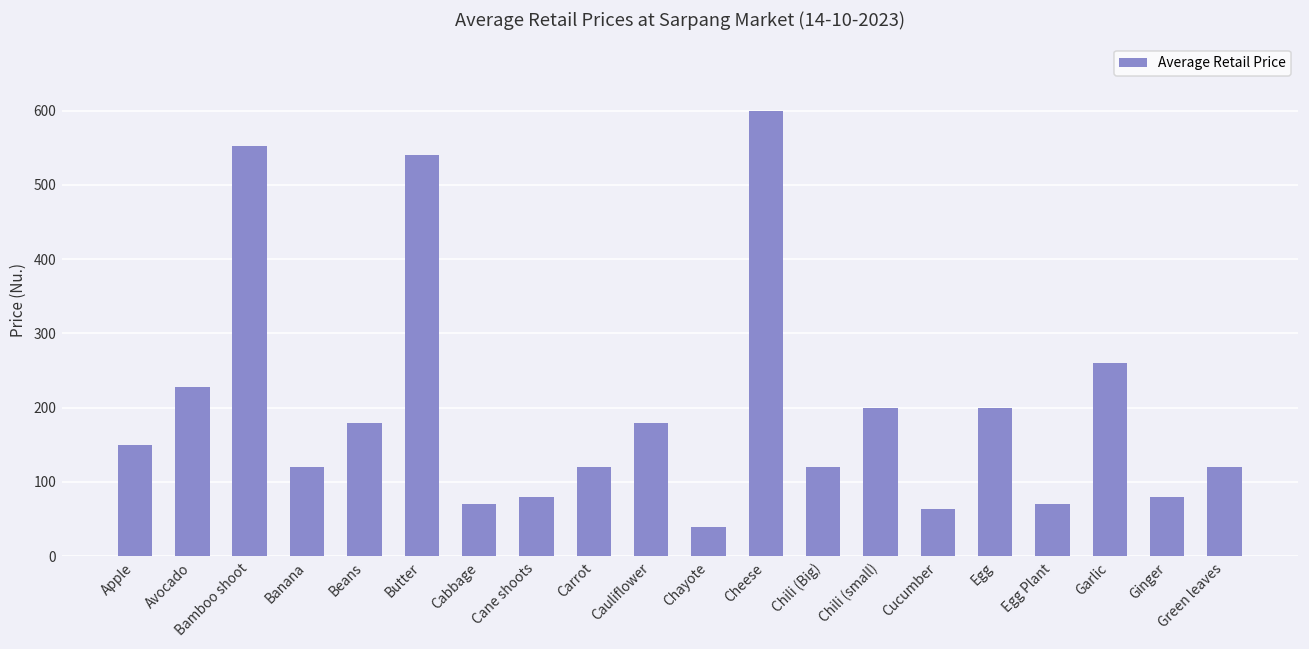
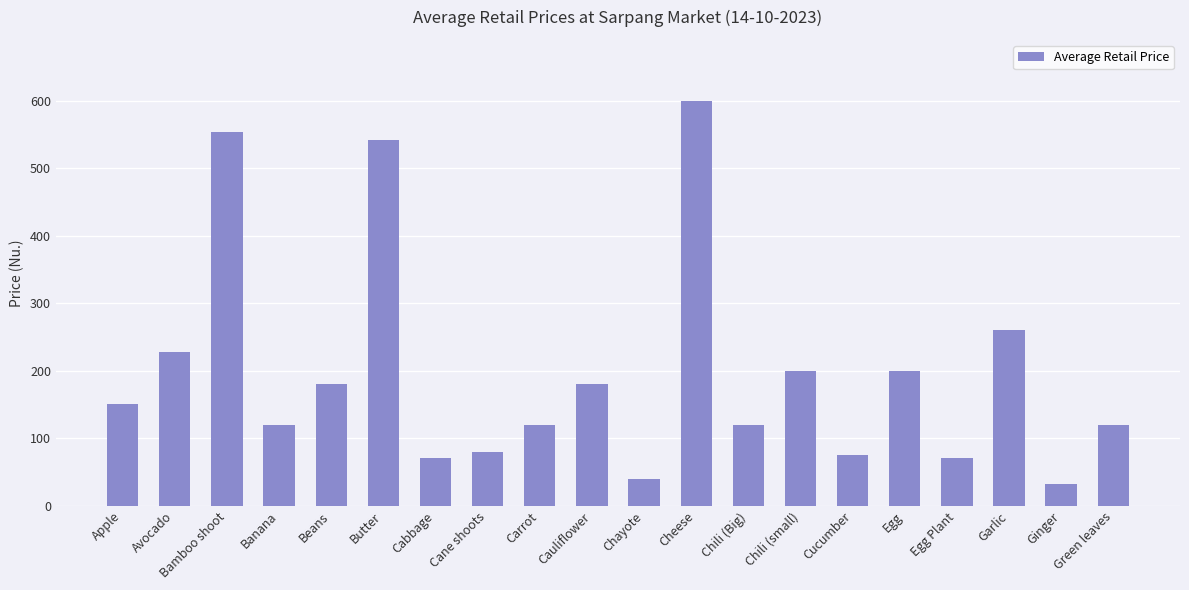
  {
    "Apple": 150,
    "Avocado": 230,
    "Bamboo shoot": 550,
    "Banana": 120,
    "Beans": 180,
    "Butter": 540,
    "Cabbage": 70,
    "Cane shoots": 80,
    "Carrot": 120,
    "Cauliflower": 180,
    "Chayote": 40,
    "Cheese": 600,
    "Chili (Big)": 120,
    "Chili (small)": 200,
-   "Cucumber": 60,
+   "Cucumber": 80,
    "Egg": 200,
    "Egg Plant": 70,
    "Garlic": 260,
-   "Ginger": 80,
+   "Ginger": 30,
    "Green leaves": 120
  }
